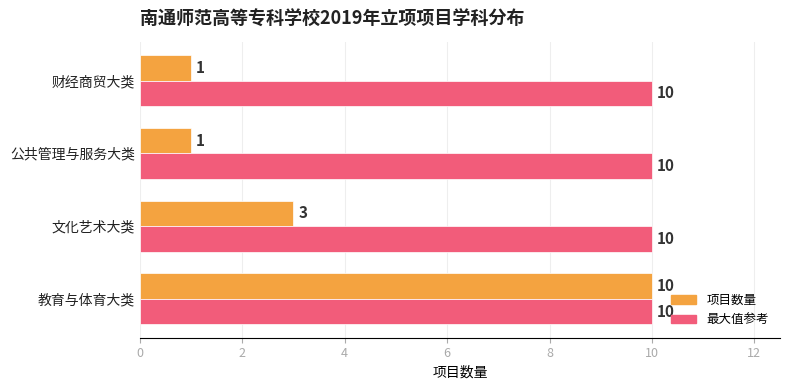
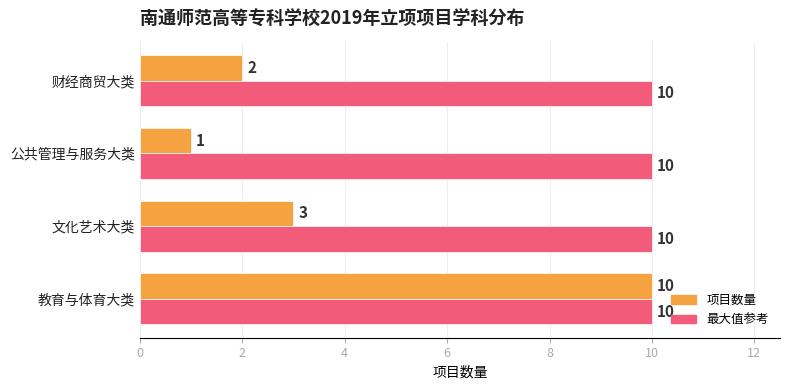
  {
    "项目数量": {
-     "财经商贸大类": 1,
+     "财经商贸大类": 2,
      "公共管理与服务大类": 1,
      "文化艺术大类": 3,
      "教育与体育大类": 10
    },
    "最大值参考": {
      "财经商贸大类": 10,
      "公共管理与服务大类": 10,
      "文化艺术大类": 10,
      "教育与体育大类": 10
    }
  }
